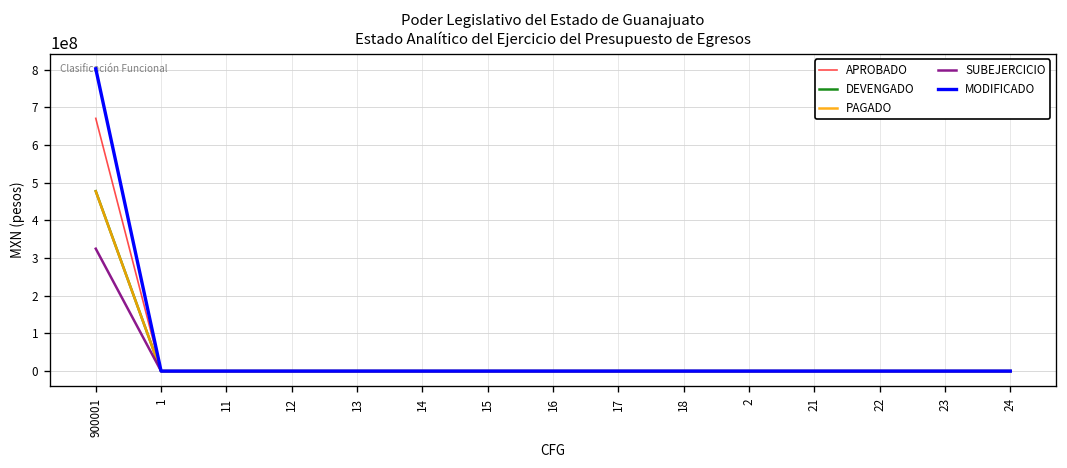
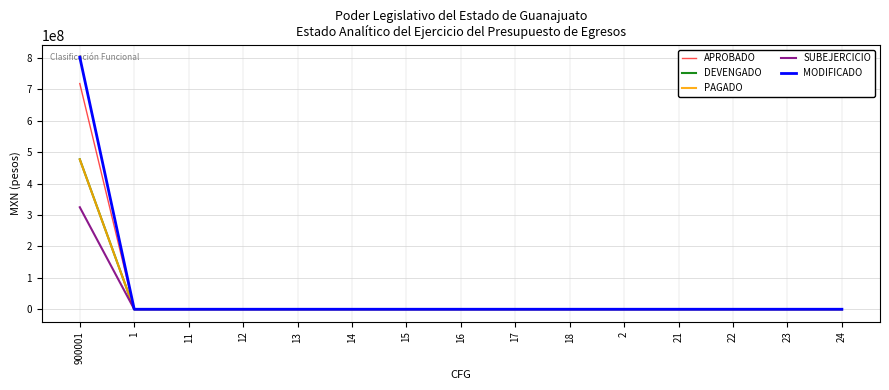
  {
    "APROBADO": {
-     "900001": 670000000
+     "900001": 720000000
    },
    "PAGADO": {
      "900001": 480000000
    },
    "SUBEJERCICIO": {
      "900001": 320000000
    },
    "MODIFICADO": {
      "900001": 800000000
    }
  }
